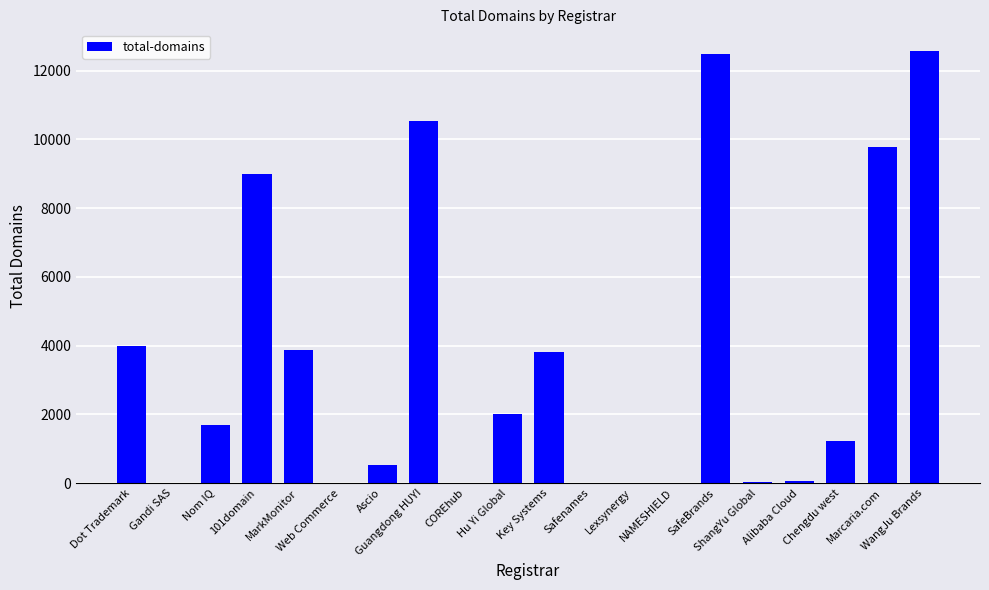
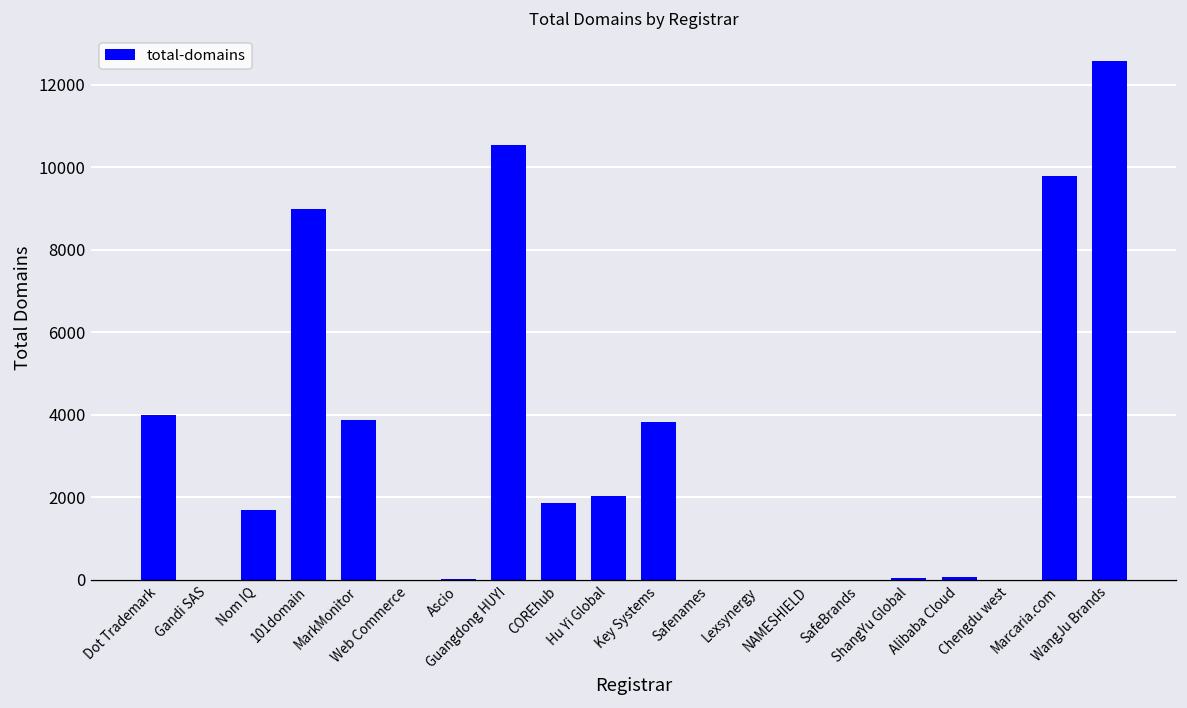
  {
    "Dot Trademark": 4000,
    "Nom IQ": 1700,
    "101domain": 9000,
    "MarkMonitor": 3900,
    "Web Commerce": 0,
-   "Ascio": 500,
+   "Ascio": 0,
    "Guangdong HUYI": 10500,
-   "COREhub": 0,
+   "COREhub": 1900,
    "Hu Yi Global": 2000,
    "Key Systems": 3800,
    "Safenames": 0,
-   "SafeBrands": 12500,
-   "Chengdu west": 1200,
+   "SafeBrands": 0,
+   "Chengdu west": 0,
    "Marcaria.com": 9800,
    "WangJu Brands": 12600
  }
